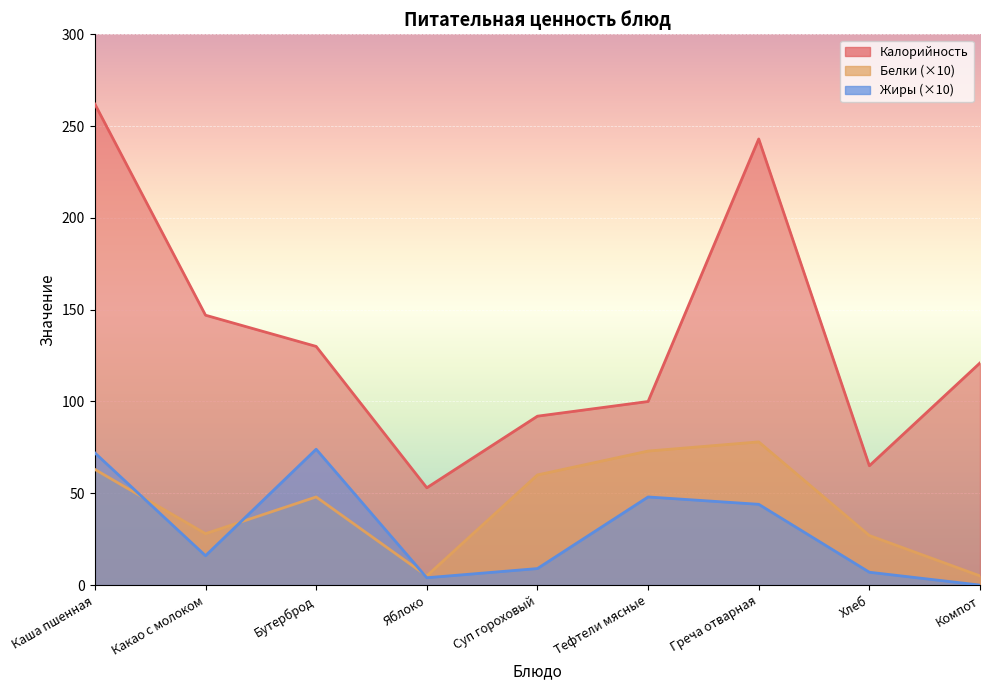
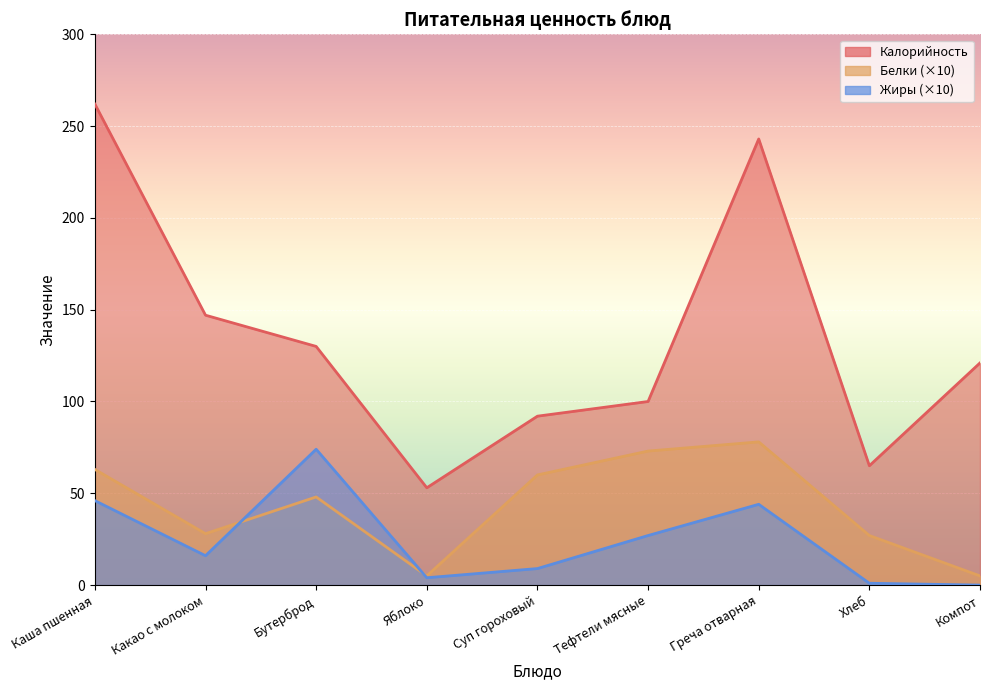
  {
    "Жиры (×10)": {
-     "Каша пшенная": 72,
+     "Каша пшенная": 46,
      "Какао с молоком": 16,
      "Бутерброд": 74,
      "Суп гороховый": 9,
-     "Тефтели мясные": 48,
+     "Тефтели мясные": 27,
      "Греча отварная": 44,
-     "Хлеб": 7,
+     "Хлеб": 1,
      "Компот": 0
    }
  }
